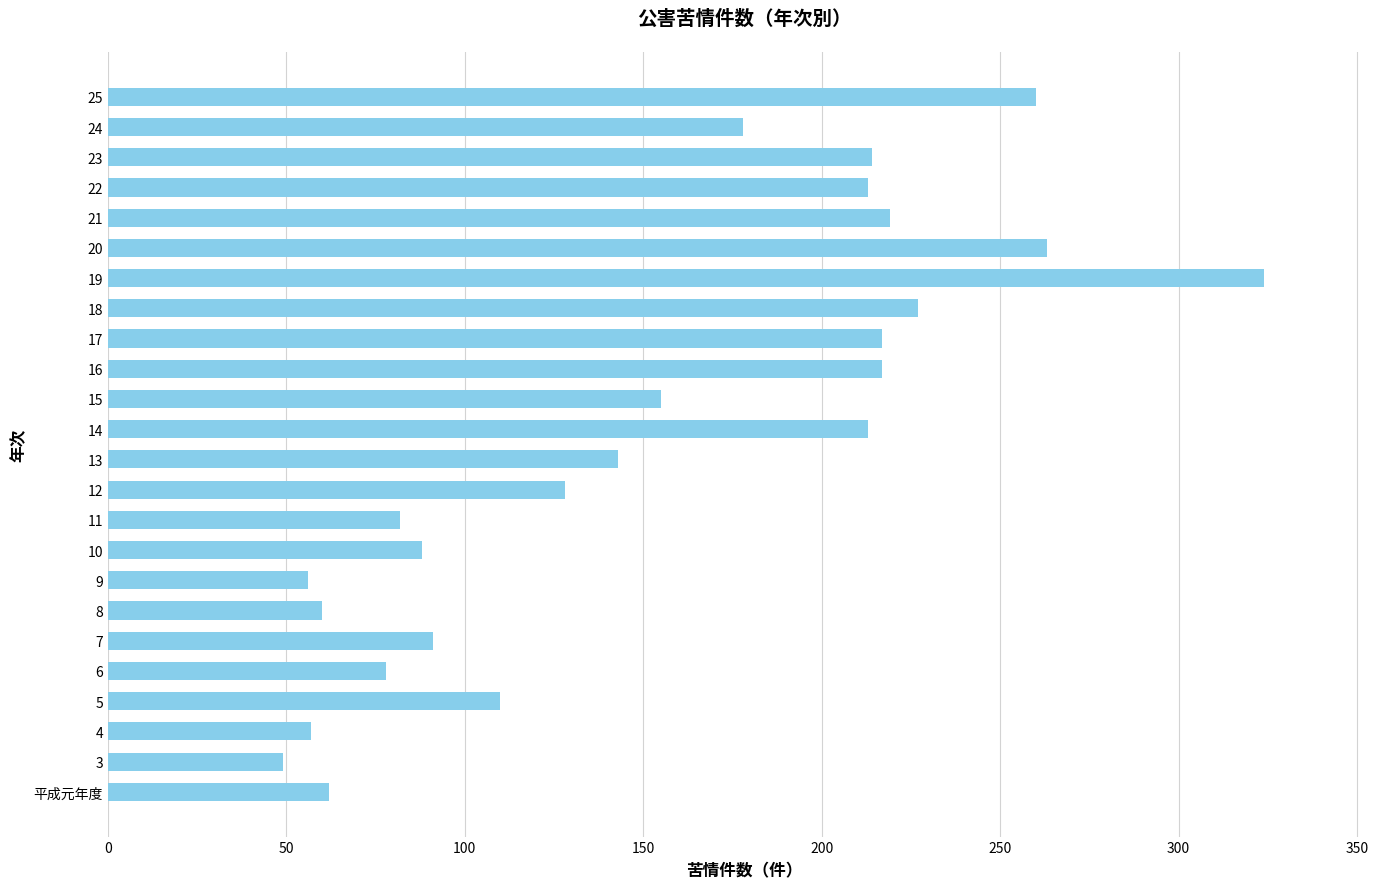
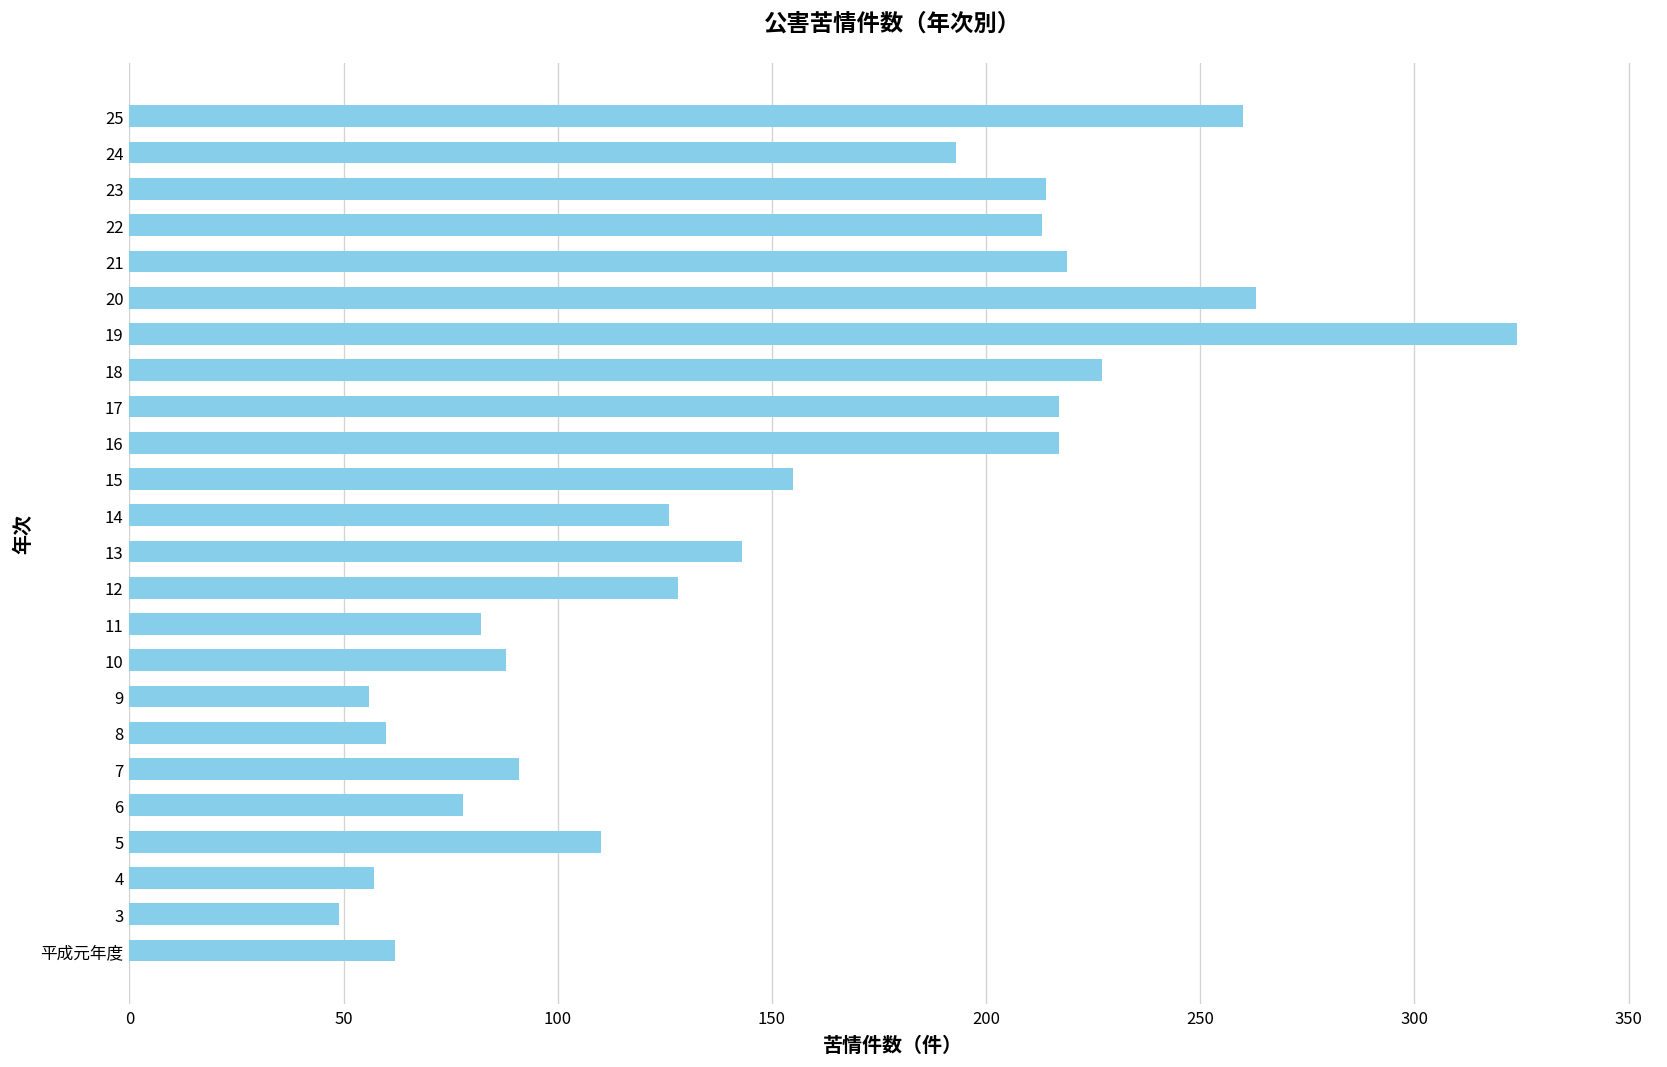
  {
    "25": 260,
-   "24": 178,
+   "24": 193,
    "23": 214,
    "22": 213,
    "21": 219,
    "20": 263,
    "19": 324,
    "18": 227,
    "17": 217,
    "16": 217,
    "15": 155,
-   "14": 213,
+   "14": 126,
    "13": 143,
    "12": 128,
    "11": 82,
    "10": 88,
    "9": 56,
    "8": 60,
    "7": 91,
    "6": 78,
    "5": 110,
    "4": 57,
    "3": 49,
    "平成元年度": 62
  }
